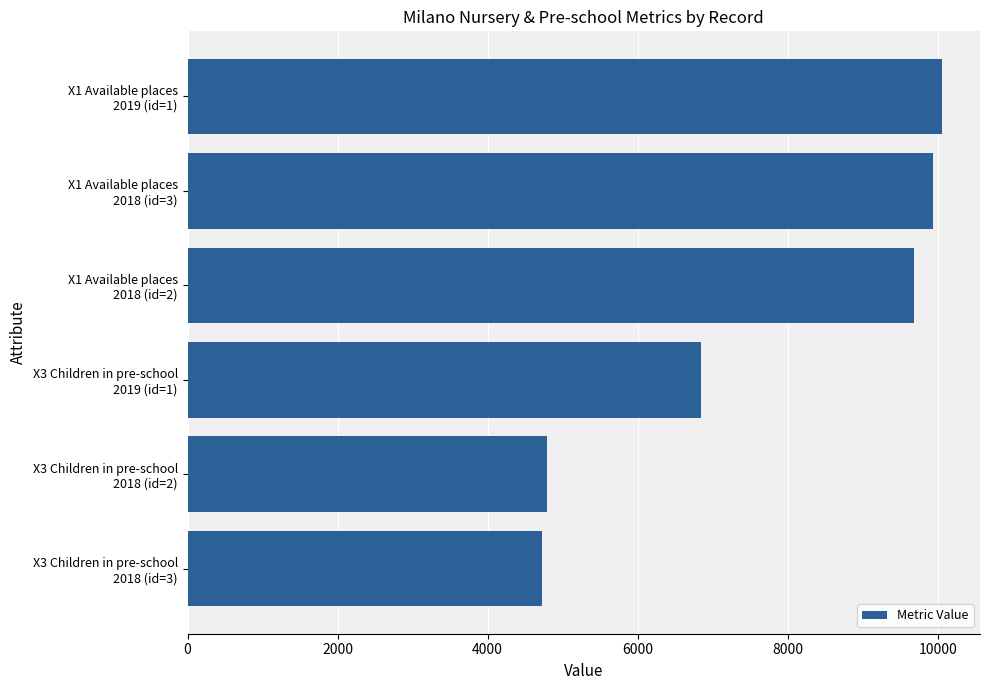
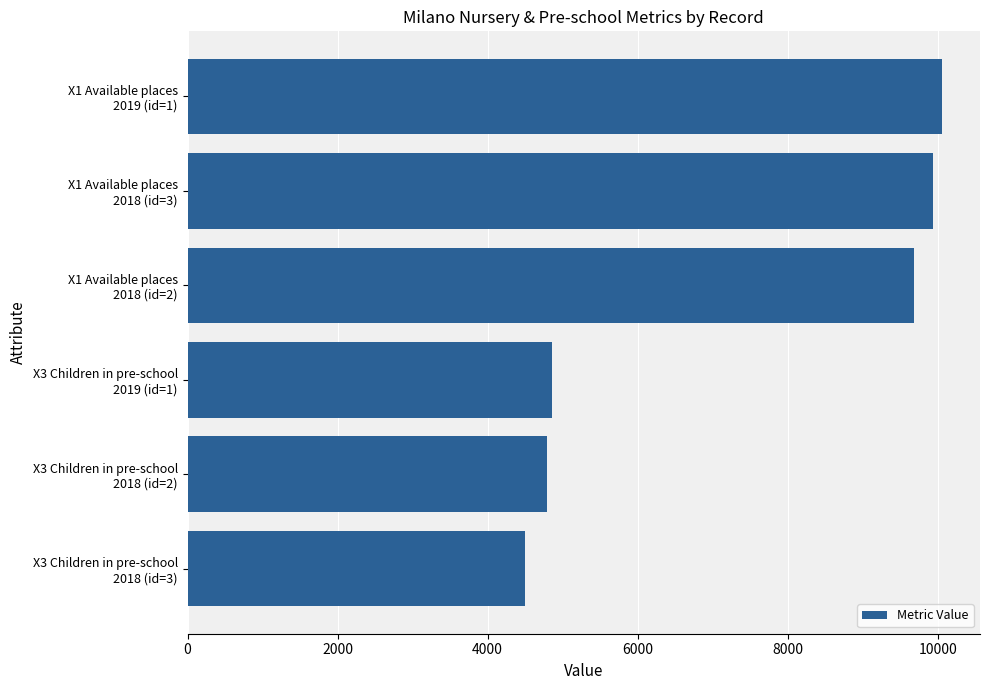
  {
    "X1 Available places 2019 (id=1)": 10100,
    "X1 Available places 2018 (id=3)": 9900,
    "X1 Available places 2018 (id=2)": 9700,
-   "X3 Children in pre-school 2019 (id=1)": 6800,
+   "X3 Children in pre-school 2019 (id=1)": 4900,
    "X3 Children in pre-school 2018 (id=2)": 4800,
-   "X3 Children in pre-school 2018 (id=3)": 4700
+   "X3 Children in pre-school 2018 (id=3)": 4500
  }
